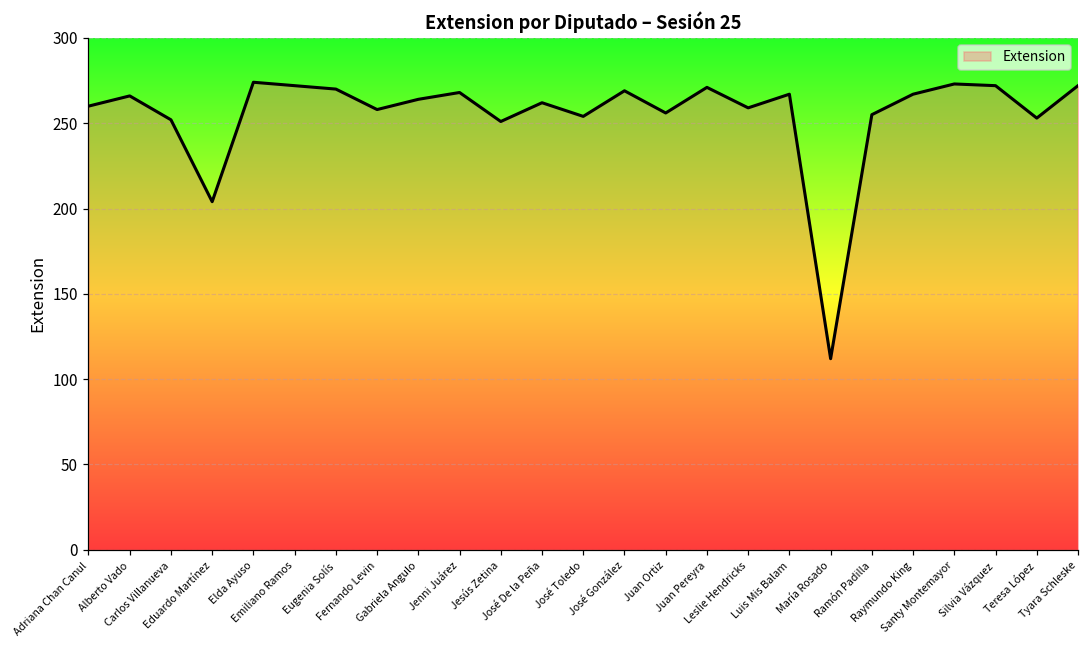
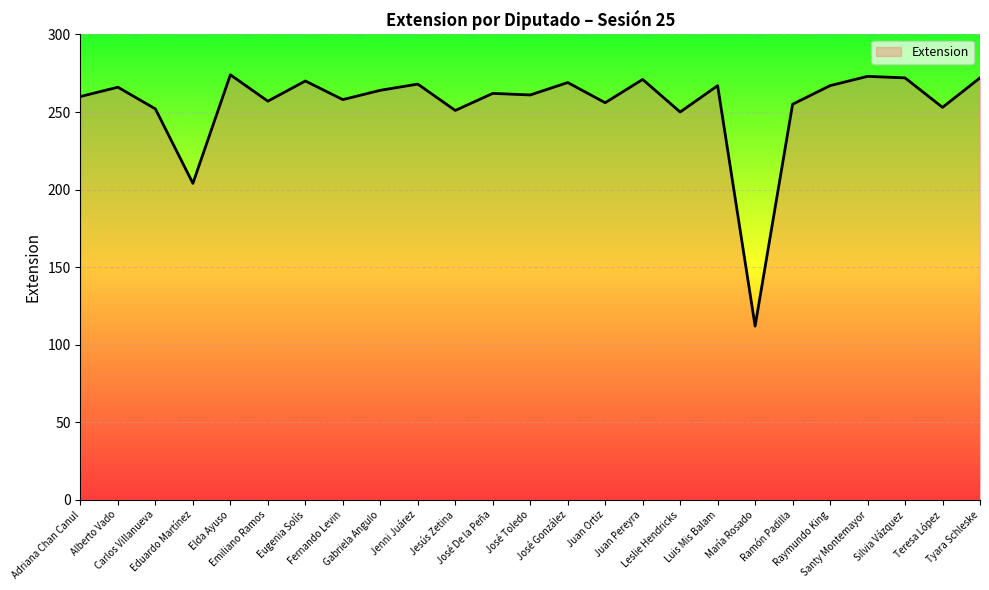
  {
    "Adriana Chan Canul": 260,
    "Alberto Vado": 266,
    "Carlos Villanueva": 252,
    "Eduardo Martínez": 204,
    "Elda Ayuso": 274,
-   "Emiliano Ramos": 272,
+   "Emiliano Ramos": 257,
    "Eugenia Solís": 270,
    "Fernando Levin": 258,
    "Gabriela Angulo": 264,
    "Jenni Juárez": 268,
    "Jesús Zetina": 251,
    "José De la Peña": 262,
-   "José Toledo": 254,
+   "José Toledo": 261,
    "José González": 269,
    "Juan Ortiz": 256,
    "Juan Pereyra": 271,
-   "Leslie Hendricks": 259,
+   "Leslie Hendricks": 250,
    "Luis Mis Balam": 267,
    "María Rosado": 112,
    "Ramón Padilla": 255,
    "Raymundo King": 267,
    "Santy Montemayor": 273,
    "Silvia Vázquez": 272,
    "Teresa López": 253,
    "Tyara Schleske": 272
  }
